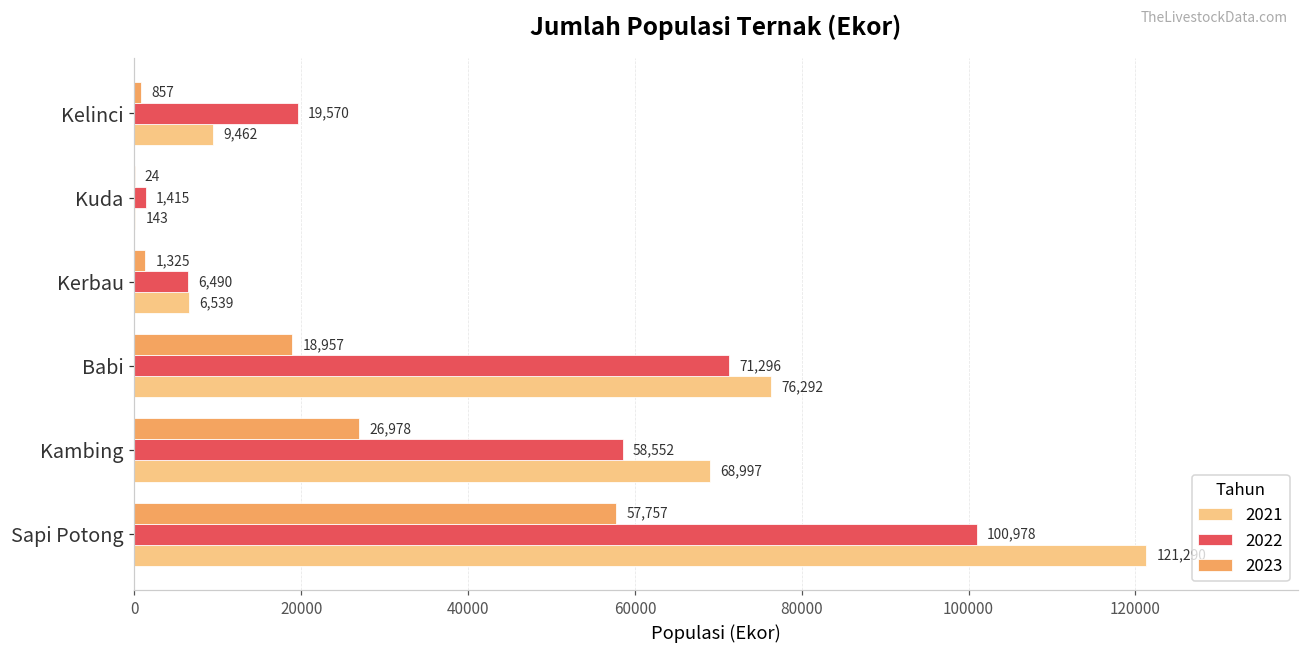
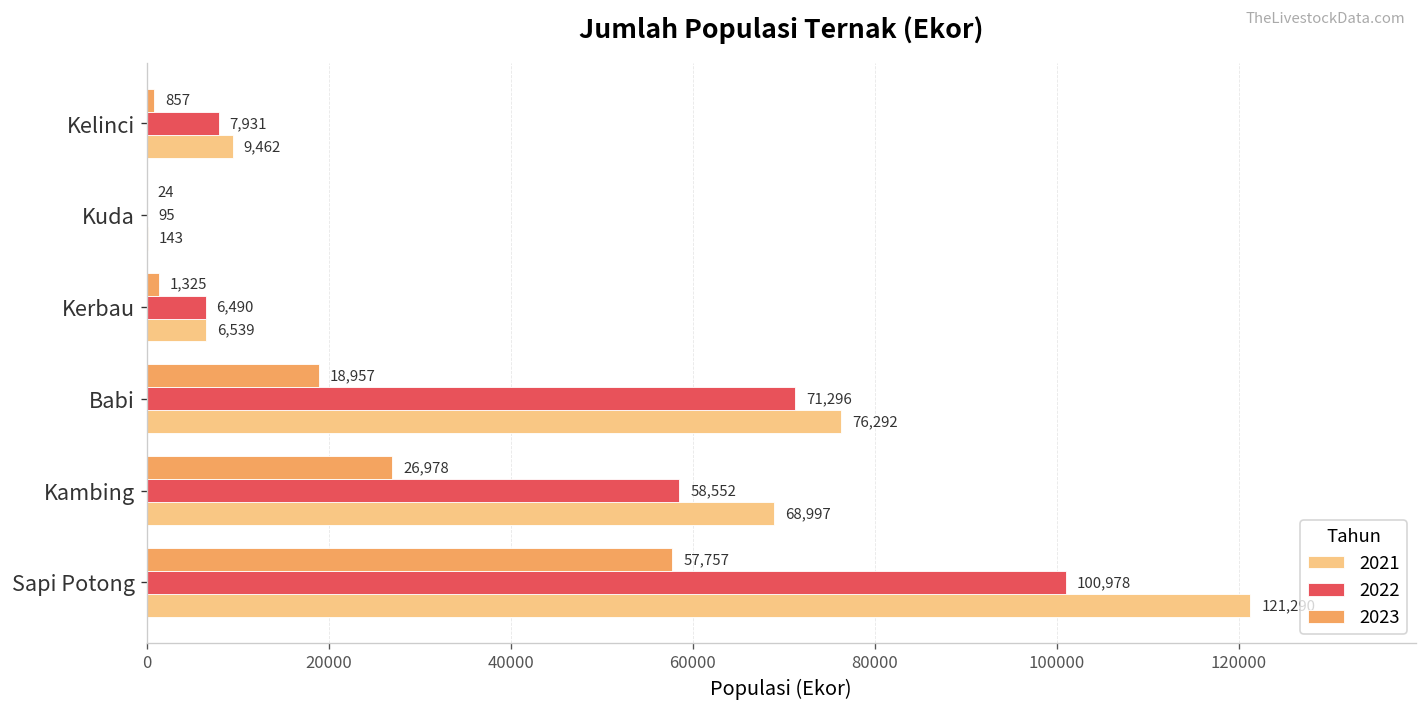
  {
    "2022": {
-     "Kelinci": "19,570",
-     "Kuda": "1,415",
+     "Kelinci": "7,931",
+     "Kuda": "95",
      "Kerbau": "6,490",
      "Babi": "71,296",
      "Kambing": "58,552",
      "Sapi Potong": "100,978"
    }
  }
